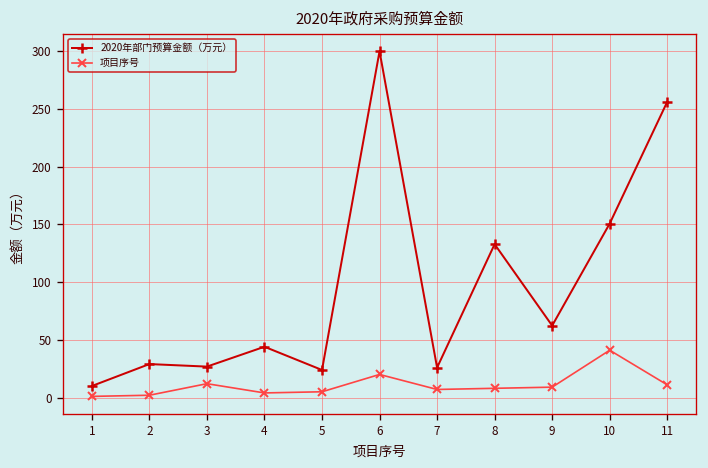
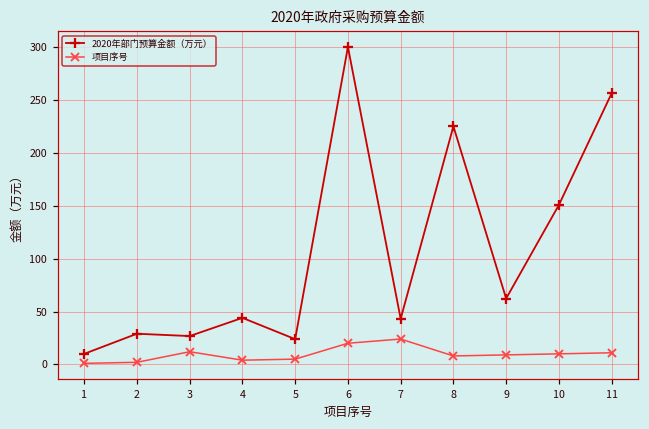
  {
    "2020年部门预算金额（万元）": {
      "1": 10,
      "2": 30,
      "3": 30,
      "4": 40,
      "5": 20,
      "6": 300,
-     "7": 30,
-     "8": 130,
+     "7": 40,
+     "8": 230,
      "9": 60,
      "10": 150,
      "11": 260
    },
    "项目序号": {
      "1": 0,
      "2": 0,
      "3": 10,
      "4": 0,
      "5": 10,
      "6": 20,
-     "7": 10,
+     "7": 20,
      "8": 10,
      "9": 10,
-     "10": 40,
+     "10": 10,
      "11": 10
    }
  }
